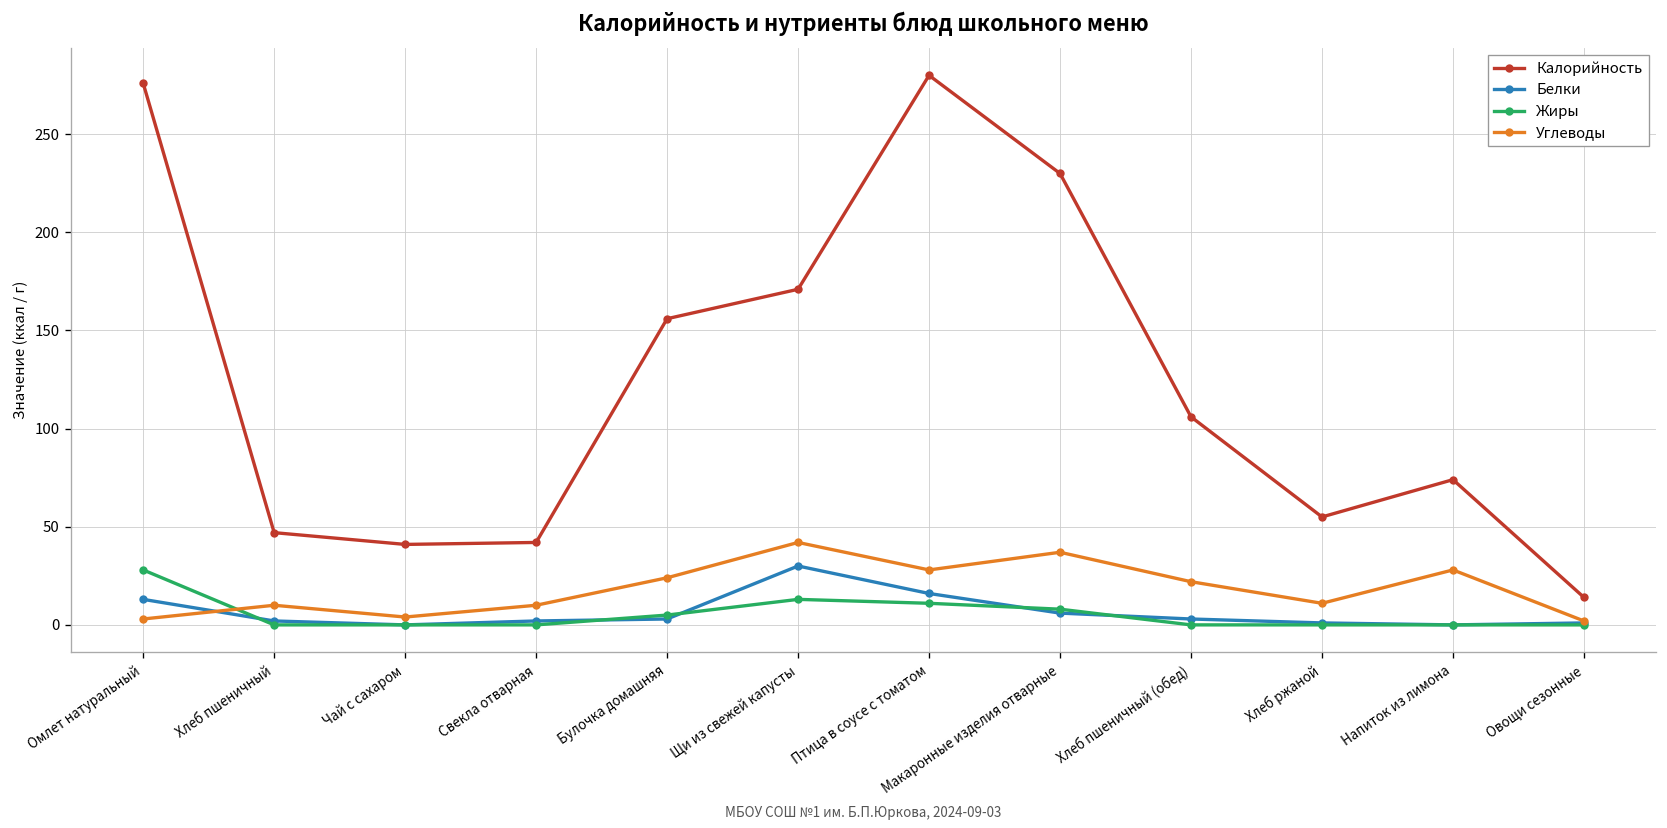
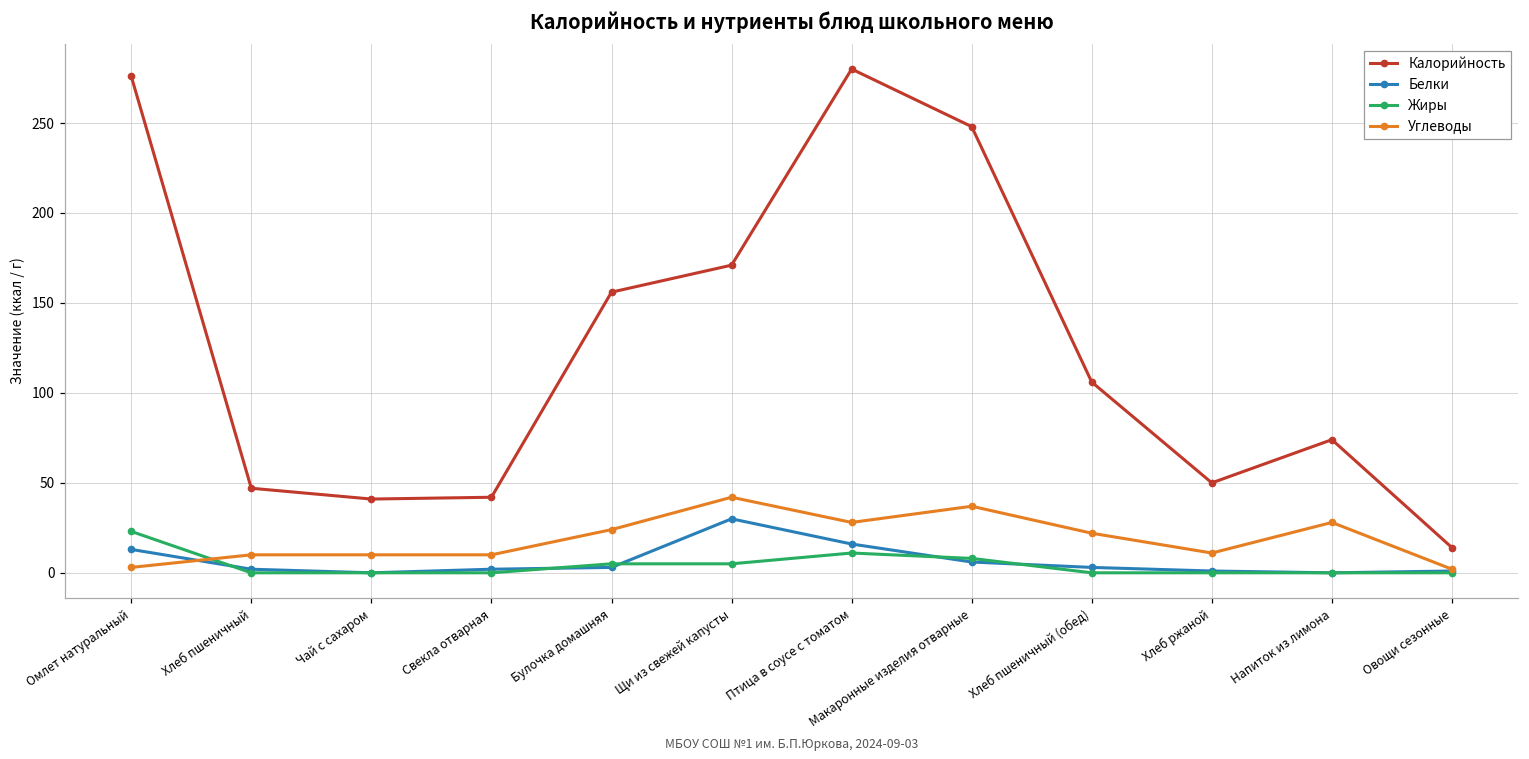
  {
    "Калорийность": {
      "Омлет натуральный": 276,
      "Хлеб пшеничный": 47,
      "Чай с сахаром": 41,
      "Свекла отварная": 42,
      "Булочка домашняя": 156,
      "Щи из свежей капусты": 171,
      "Птица в соусе с томатом": 280,
-     "Макаронные изделия отварные": 230,
+     "Макаронные изделия отварные": 248,
      "Хлеб пшеничный (обед)": 106,
-     "Хлеб ржаной": 55,
+     "Хлеб ржаной": 50,
      "Напиток из лимона": 74,
      "Овощи сезонные": 14
    },
    "Белки": {
      "Омлет натуральный": 13,
      "Хлеб пшеничный": 2,
      "Свекла отварная": 2,
      "Булочка домашняя": 3,
      "Щи из свежей капусты": 30,
      "Птица в соусе с томатом": 16,
      "Макаронные изделия отварные": 6,
      "Хлеб пшеничный (обед)": 3
    },
    "Жиры": {
-     "Омлет натуральный": 28,
+     "Омлет натуральный": 23,
      "Хлеб пшеничный": 0,
      "Свекла отварная": 0,
      "Булочка домашняя": 5,
-     "Щи из свежей капусты": 13,
+     "Щи из свежей капусты": 5,
      "Птица в соусе с томатом": 11,
      "Макаронные изделия отварные": 8,
      "Хлеб пшеничный (обед)": 0
    },
    "Углеводы": {
      "Омлет натуральный": 3,
      "Хлеб пшеничный": 10,
-     "Чай с сахаром": 4,
+     "Чай с сахаром": 10,
      "Свекла отварная": 10,
      "Булочка домашняя": 24,
      "Щи из свежей капусты": 42,
      "Птица в соусе с томатом": 28,
      "Макаронные изделия отварные": 37,
      "Хлеб пшеничный (обед)": 22,
      "Хлеб ржаной": 11,
      "Напиток из лимона": 28
    }
  }
